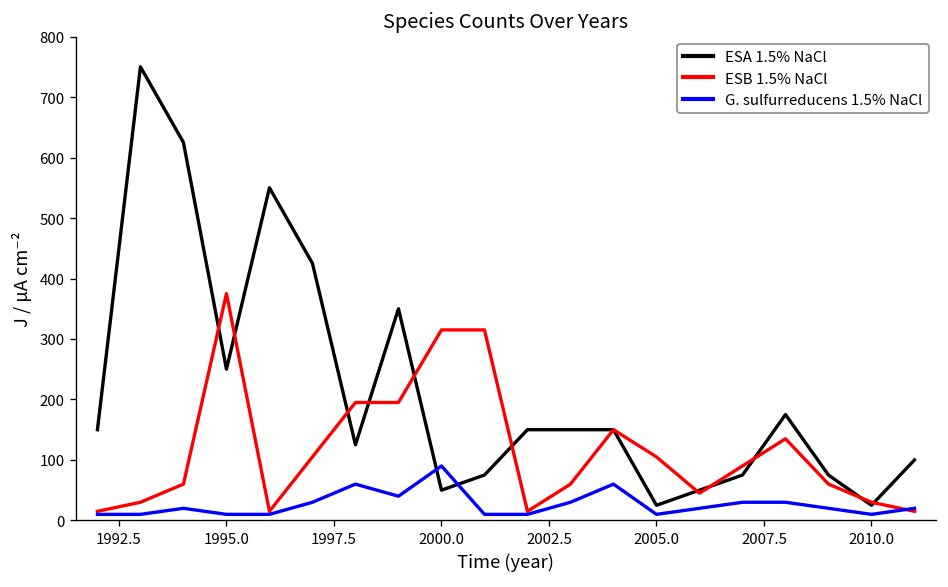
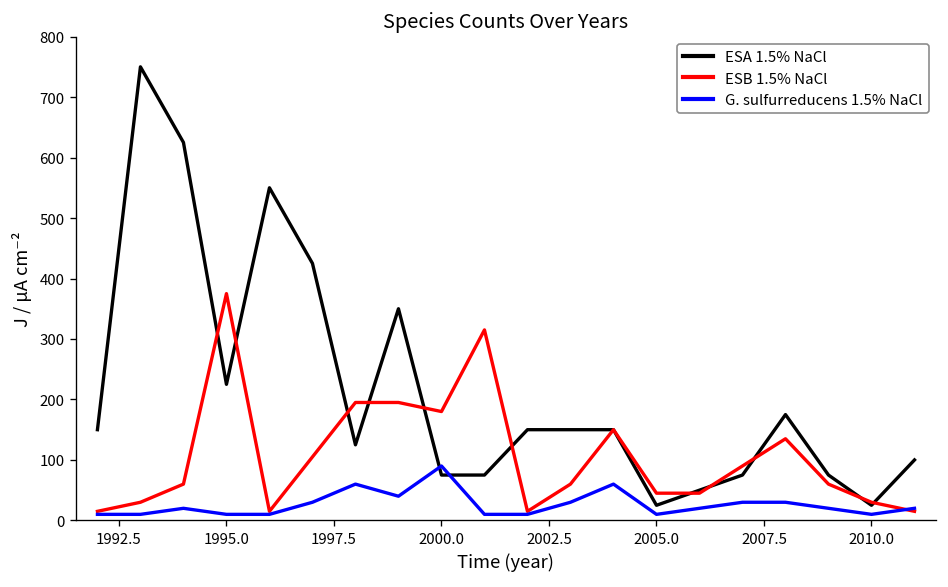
  {
    "ESA 1.5% NaCl": {
-     "1995.0": 250,
-     "2000.0": 50,
+     "1995.0": 230,
+     "2000.0": 80,
      "2005.0": 30
    },
    "ESB 1.5% NaCl": {
      "1995.0": 380,
-     "2000.0": 320,
-     "2005.0": 110
+     "2000.0": 180,
+     "2005.0": 50
    },
    "G. sulfurreducens 1.5% NaCl": {
      "1995.0": 10,
      "2000.0": 90,
      "2005.0": 10,
      "2010.0": 10
    }
  }
